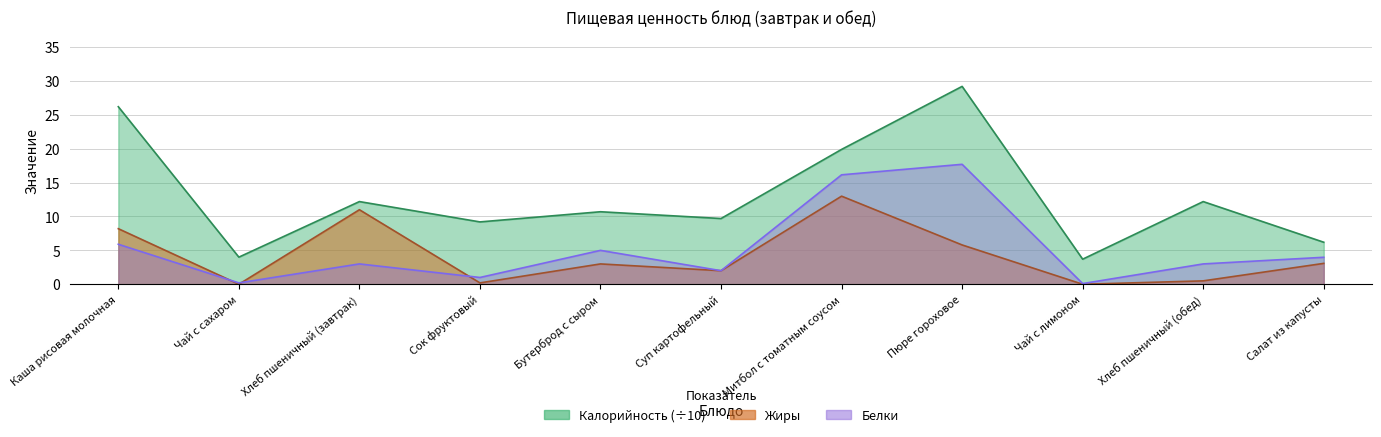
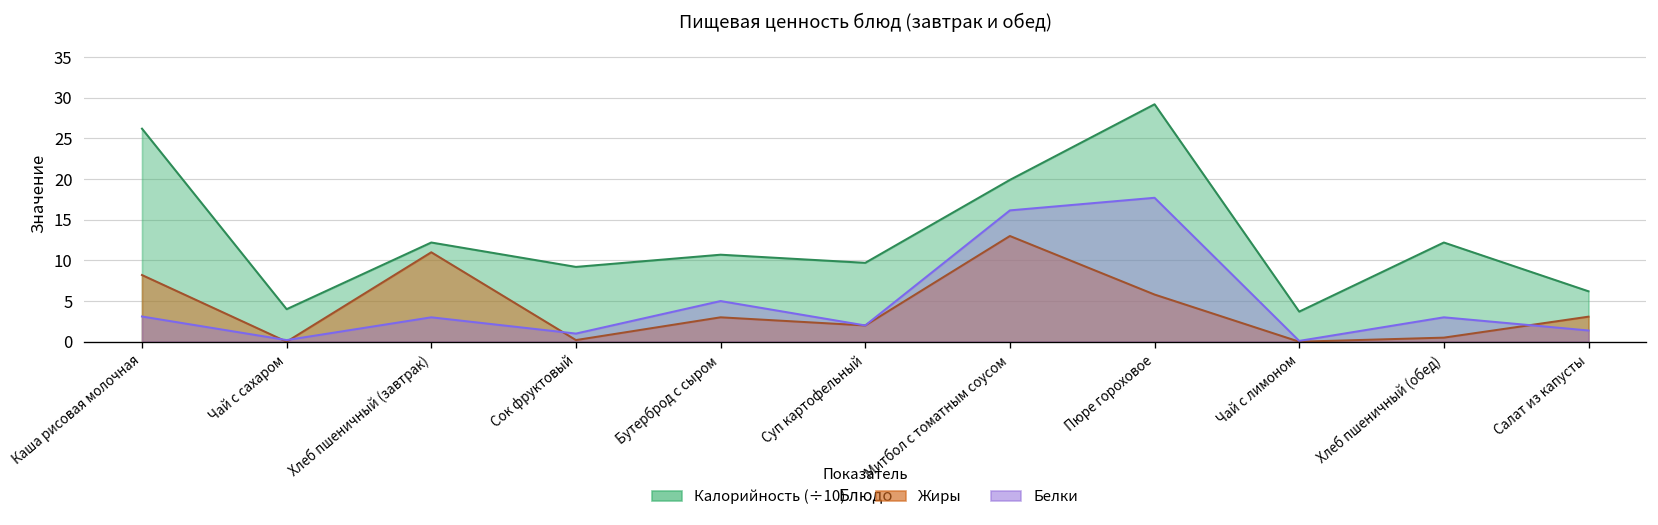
  {
    "Калорийность (÷10)": {
      "Каша рисовая молочная": 26,
      "Чай с сахаром": 4,
      "Хлеб пшеничный (завтрак)": 12,
      "Сок фруктовый": 9,
      "Бутерброд с сыром": 11,
      "Суп картофельный": 10,
      "Митбол с томатным соусом": 20,
      "Пюре гороховое": 29,
      "Чай с лимоном": 4,
      "Хлеб пшеничный (обед)": 12,
      "Салат из капусты": 6
    },
    "Жиры": {
      "Каша рисовая молочная": 8,
      "Хлеб пшеничный (завтрак)": 11,
      "Сок фруктовый": 0,
      "Бутерброд с сыром": 3,
      "Митбол с томатным соусом": 13,
      "Пюре гороховое": 6,
      "Хлеб пшеничный (обед)": 1,
      "Салат из капусты": 3
    },
    "Белки": {
-     "Каша рисовая молочная": 6,
+     "Каша рисовая молочная": 3,
      "Хлеб пшеничный (завтрак)": 3,
      "Сок фруктовый": 1,
      "Бутерброд с сыром": 5,
      "Митбол с томатным соусом": 16,
      "Пюре гороховое": 18,
      "Хлеб пшеничный (обед)": 3,
-     "Салат из капусты": 4
+     "Салат из капусты": 1
    }
  }
